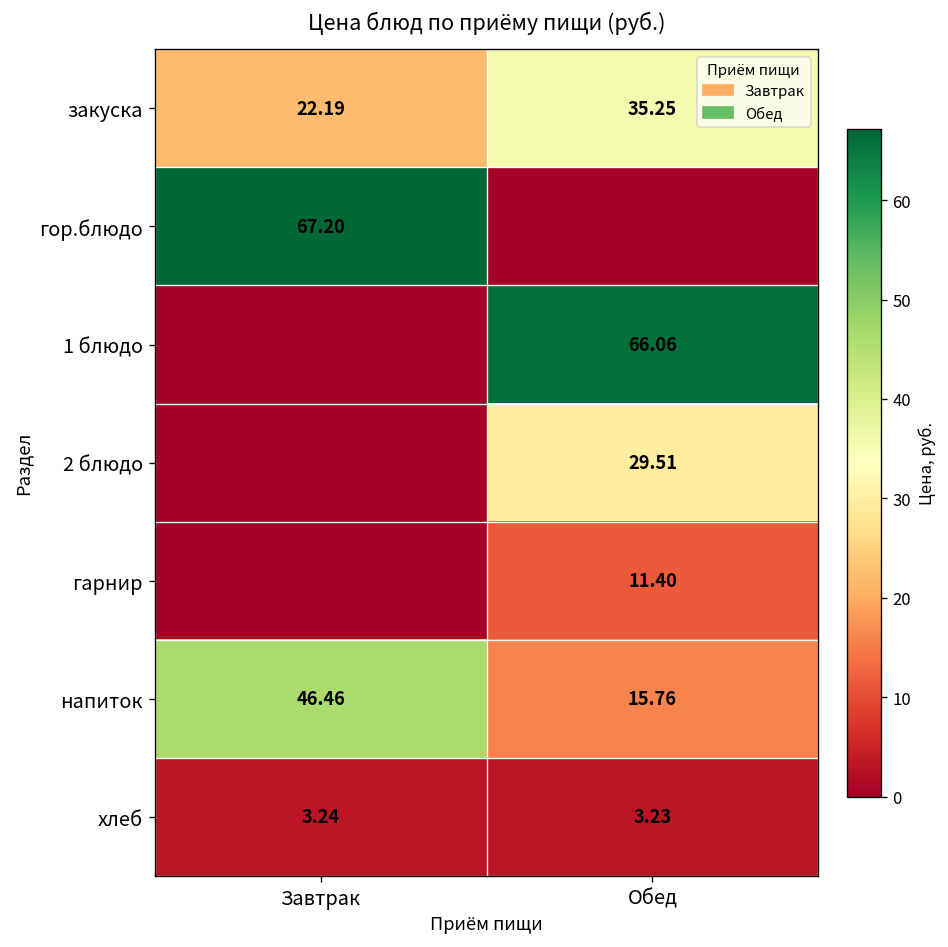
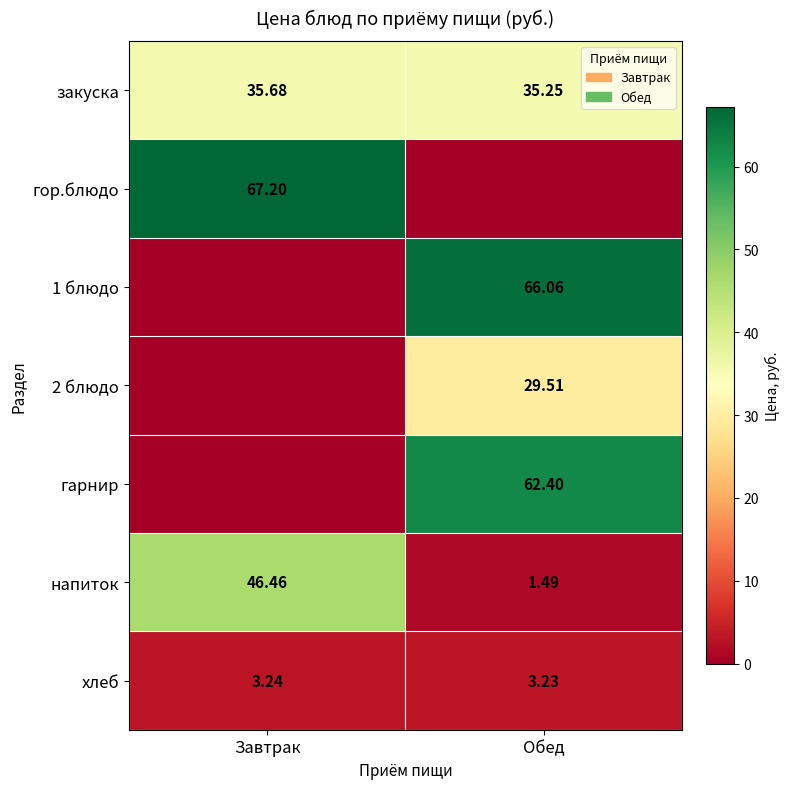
  {
    "закуска": {
-     "Завтрак": 22.19,
+     "Завтрак": 35.68,
      "Обед": 35.25
    },
    "гор.блюдо": {
      "Завтрак": 67.20
    },
    "1 блюдо": {
      "Обед": 66.06
    },
    "2 блюдо": {
      "Обед": 29.51
    },
    "гарнир": {
-     "Обед": 11.40
+     "Обед": 62.40
    },
    "напиток": {
      "Завтрак": 46.46,
-     "Обед": 15.76
+     "Обед": 1.49
    },
    "хлеб": {
      "Завтрак": 3.24,
      "Обед": 3.23
    }
  }
